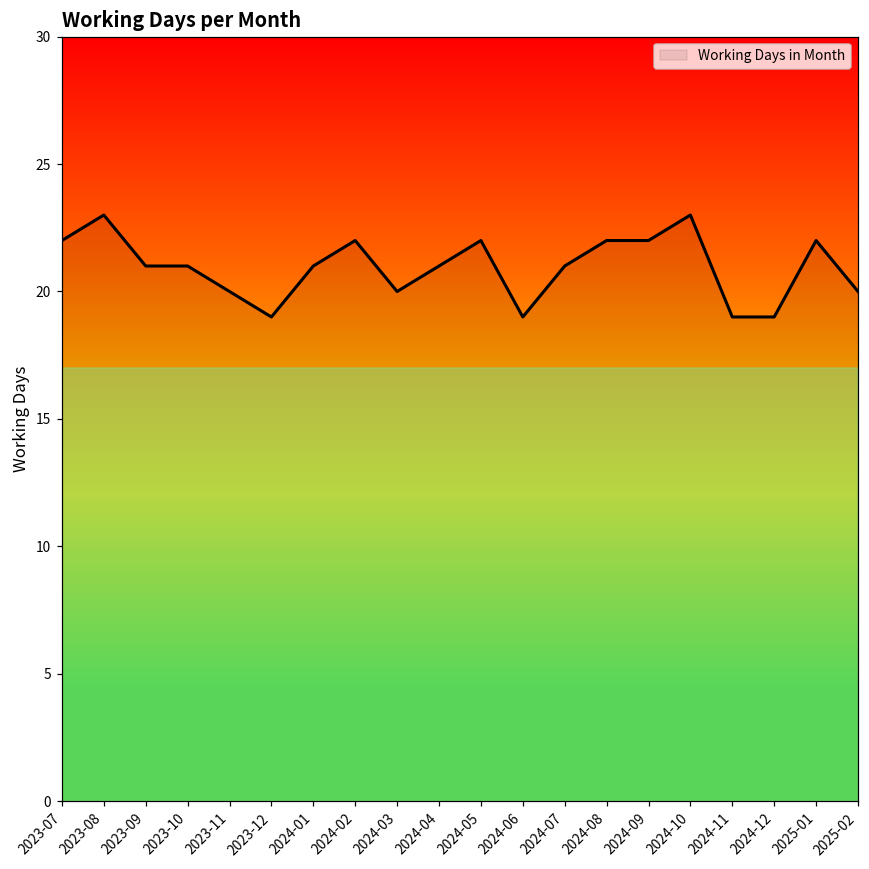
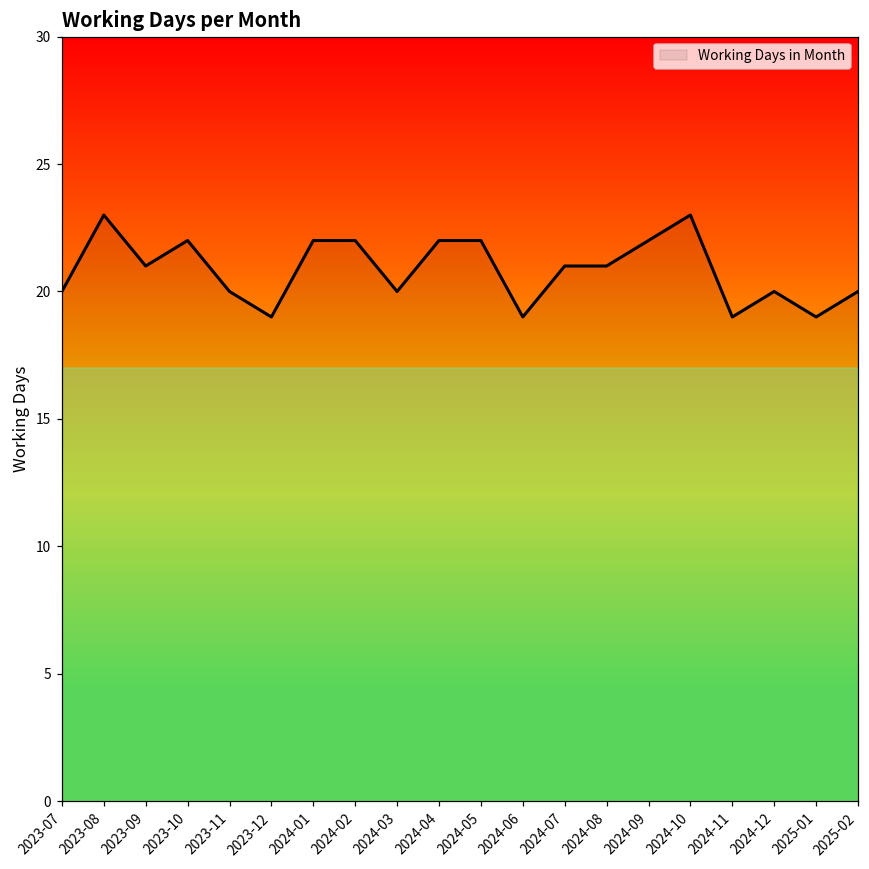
  {
-   "2023-07": 22,
+   "2023-07": 20,
    "2023-08": 23,
    "2023-09": 21,
-   "2023-10": 21,
+   "2023-10": 22,
    "2023-11": 20,
    "2023-12": 19,
-   "2024-01": 21,
+   "2024-01": 22,
    "2024-02": 22,
    "2024-03": 20,
-   "2024-04": 21,
+   "2024-04": 22,
    "2024-05": 22,
    "2024-06": 19,
    "2024-07": 21,
-   "2024-08": 22,
+   "2024-08": 21,
    "2024-09": 22,
    "2024-10": 23,
    "2024-11": 19,
-   "2024-12": 19,
-   "2025-01": 22,
+   "2024-12": 20,
+   "2025-01": 19,
    "2025-02": 20
  }
